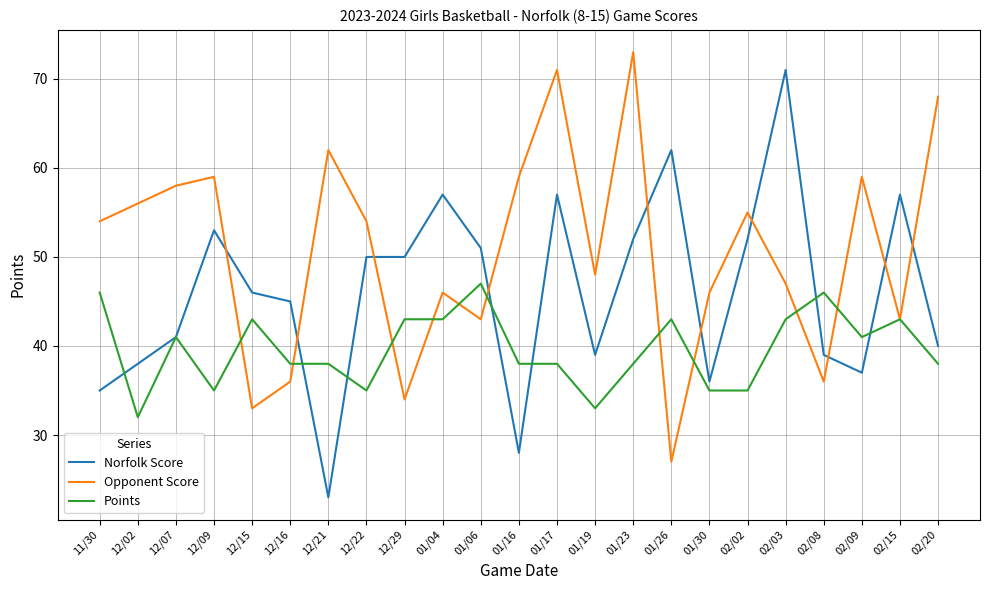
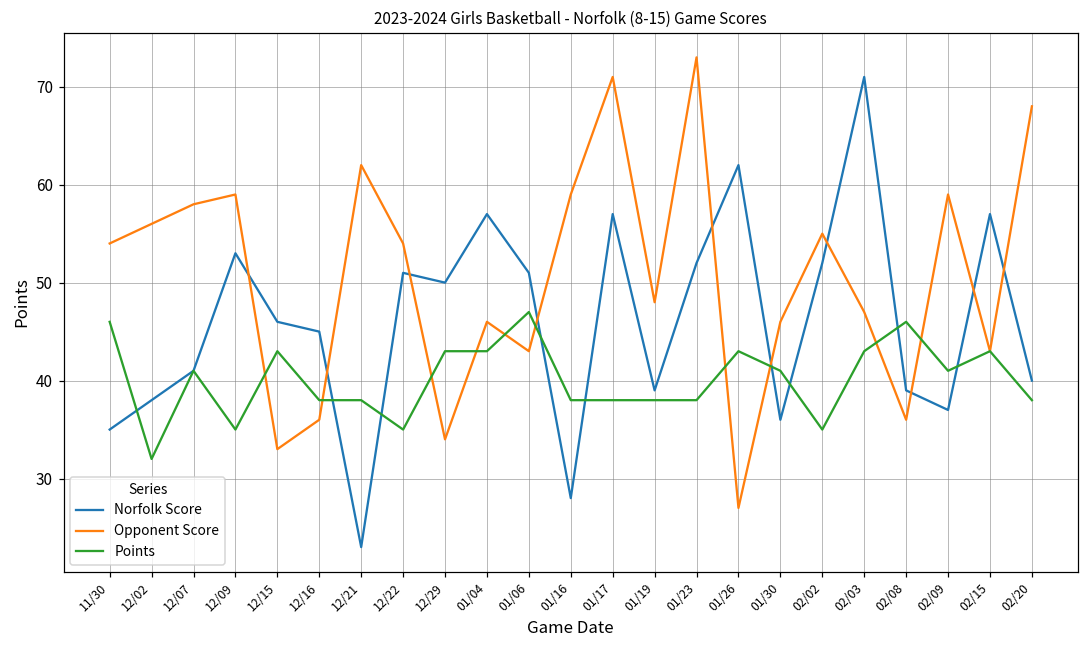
  {
    "Norfolk Score": {
      "11/30": 35,
      "12/02": 38,
      "12/09": 53,
      "12/15": 46,
      "12/16": 45,
      "12/21": 23,
-     "12/22": 50,
+     "12/22": 51,
      "12/29": 50,
      "01/04": 57,
      "01/06": 51,
      "01/16": 28,
      "01/17": 57,
      "01/19": 39,
      "01/23": 52,
      "01/26": 62,
      "01/30": 36,
      "02/02": 52,
      "02/03": 71,
      "02/08": 39,
      "02/09": 37,
      "02/15": 57,
      "02/20": 40
    },
    "Opponent Score": {
      "11/30": 54,
      "12/02": 56,
      "12/07": 58,
      "12/09": 59,
      "12/15": 33,
      "12/16": 36,
      "12/21": 62,
      "12/22": 54,
      "12/29": 34,
      "01/04": 46,
      "01/06": 43,
      "01/16": 59,
      "01/17": 71,
      "01/19": 48,
      "01/23": 73,
      "01/26": 27,
      "01/30": 46,
      "02/02": 55,
      "02/03": 47,
      "02/08": 36,
      "02/09": 59,
      "02/20": 68
    },
    "Points": {
      "11/30": 46,
      "12/02": 32,
      "12/09": 35,
      "12/15": 43,
      "12/16": 38,
      "12/21": 38,
      "12/22": 35,
      "12/29": 43,
      "01/04": 43,
      "01/06": 47,
      "01/16": 38,
      "01/17": 38,
-     "01/19": 33,
+     "01/19": 38,
      "01/23": 38,
      "01/26": 43,
-     "01/30": 35,
+     "01/30": 41,
      "02/02": 35,
      "02/03": 43,
      "02/08": 46,
      "02/09": 41,
      "02/20": 38
    }
  }
